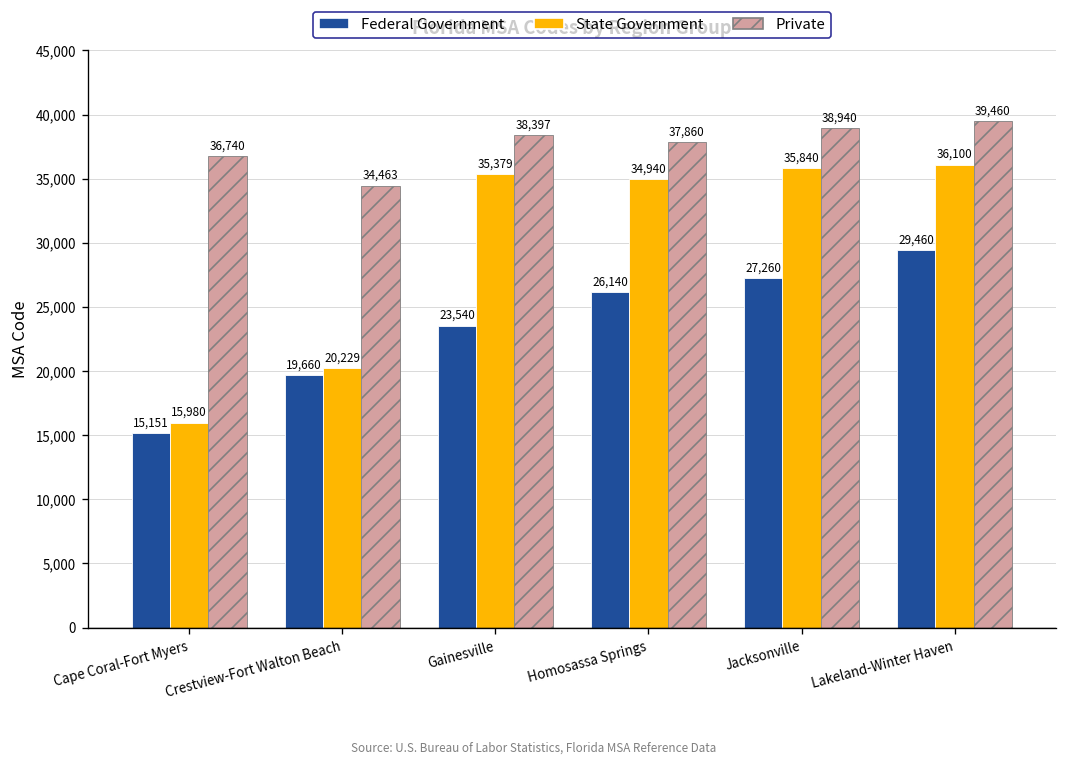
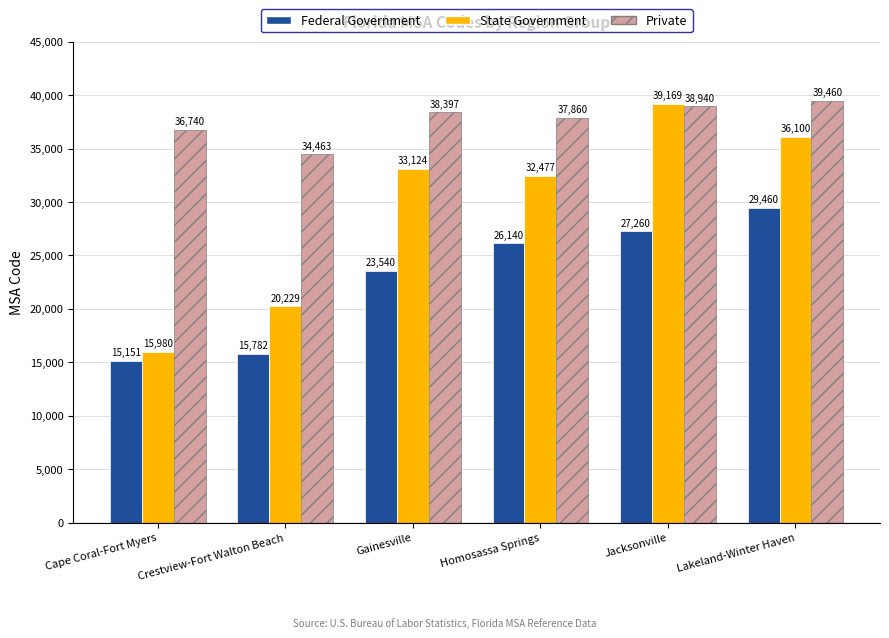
  {
    "Federal Government": {
      "Cape Coral-Fort Myers": "15,151",
-     "Crestview-Fort Walton Beach": "19,660",
+     "Crestview-Fort Walton Beach": "15,782",
      "Gainesville": "23,540",
      "Homosassa Springs": "26,140",
      "Jacksonville": "27,260",
      "Lakeland-Winter Haven": "29,460"
    },
    "State Government": {
      "Cape Coral-Fort Myers": "15,980",
      "Crestview-Fort Walton Beach": "20,229",
-     "Gainesville": "35,379",
-     "Homosassa Springs": "34,940",
-     "Jacksonville": "35,840",
+     "Gainesville": "33,124",
+     "Homosassa Springs": "32,477",
+     "Jacksonville": "39,169",
      "Lakeland-Winter Haven": "36,100"
    },
    "Private": {
      "Cape Coral-Fort Myers": "36,740",
      "Crestview-Fort Walton Beach": "34,463",
      "Gainesville": "38,397",
      "Homosassa Springs": "37,860",
      "Jacksonville": "38,940",
      "Lakeland-Winter Haven": "39,460"
    }
  }
